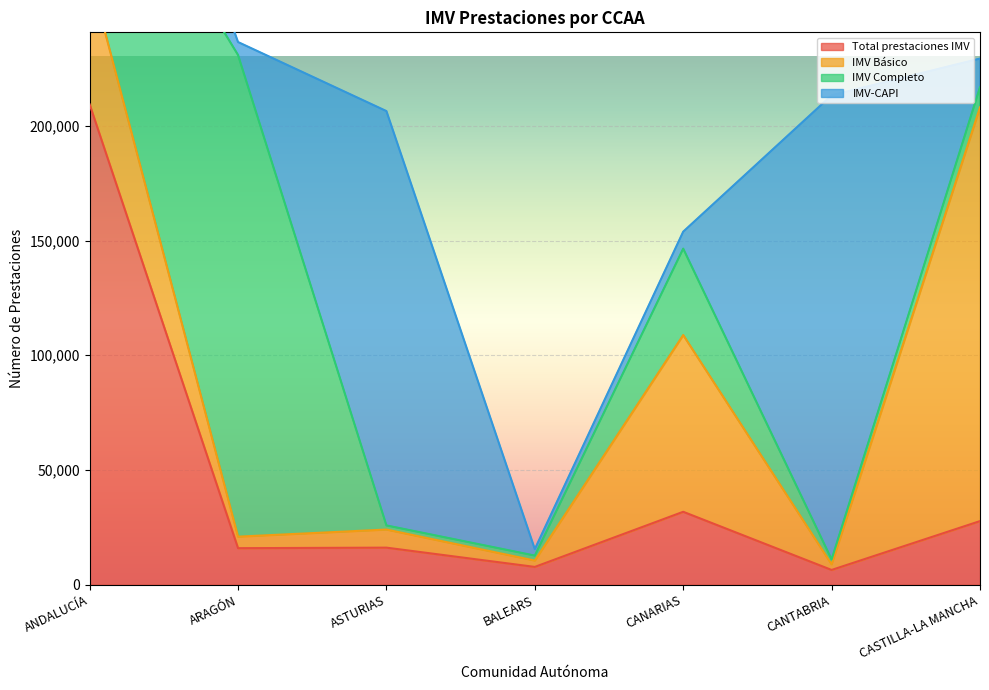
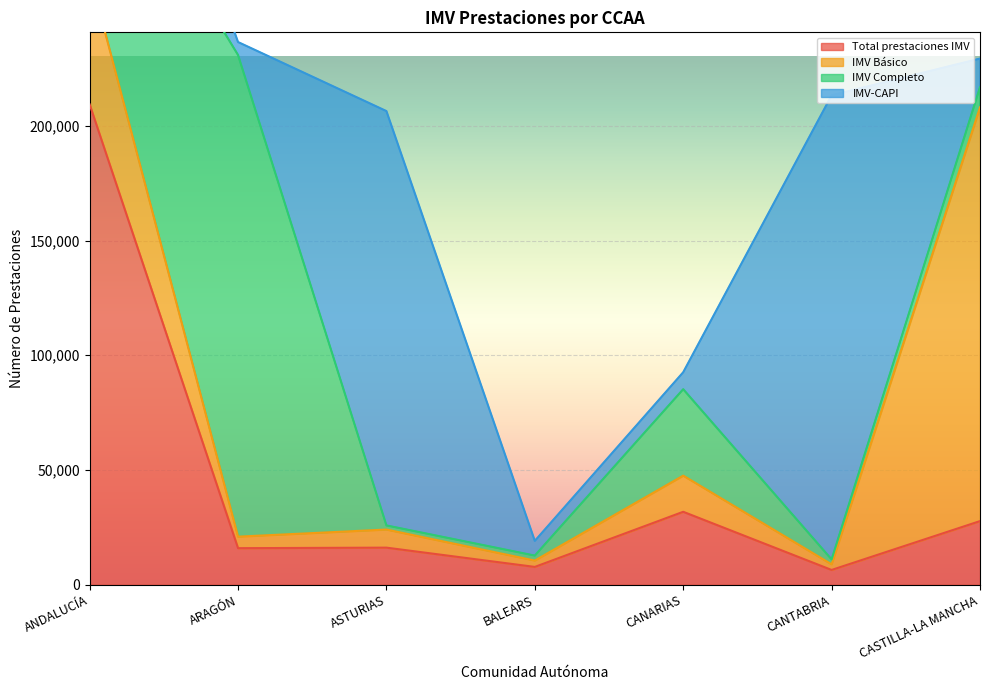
  {
    "Total prestaciones IMV": {
      "ANDALUCÍA": "209,000",
      "ARAGÓN": "16,000",
      "ASTURIAS": "16,000",
      "BALEARS": "8,000",
      "CANARIAS": "32,000",
      "CANTABRIA": "6,000",
      "CASTILLA-LA MANCHA": "28,000"
    },
    "IMV Básico": {
      "ARAGÓN": "5,000",
      "ASTURIAS": "8,000",
      "BALEARS": "3,000",
-     "CANARIAS": "77,000",
+     "CANARIAS": "16,000",
      "CANTABRIA": "2,000",
      "CASTILLA-LA MANCHA": "180,000"
    },
    "IMV Completo": {
      "ARAGÓN": "210,000",
      "ASTURIAS": "2,000",
      "BALEARS": "2,000",
      "CANARIAS": "38,000",
      "CANTABRIA": "2,000",
      "CASTILLA-LA MANCHA": "9,000"
    },
    "IMV-CAPI": {
      "ARAGÓN": "6,000",
      "ASTURIAS": "181,000",
-     "BALEARS": "3,000",
+     "BALEARS": "6,000",
      "CANARIAS": "7,000",
      "CASTILLA-LA MANCHA": "12,000"
    }
  }
